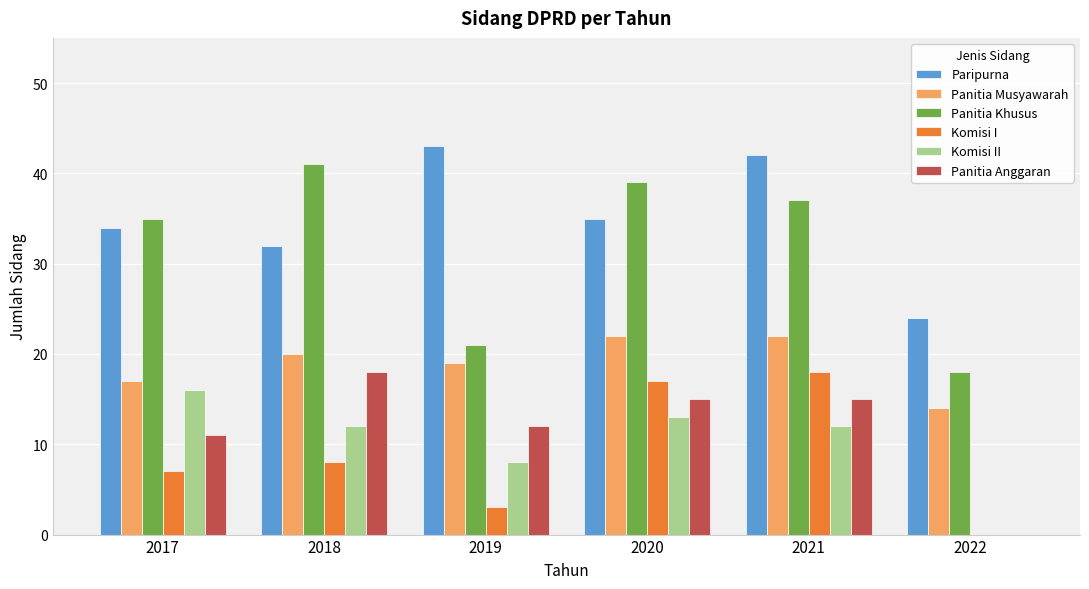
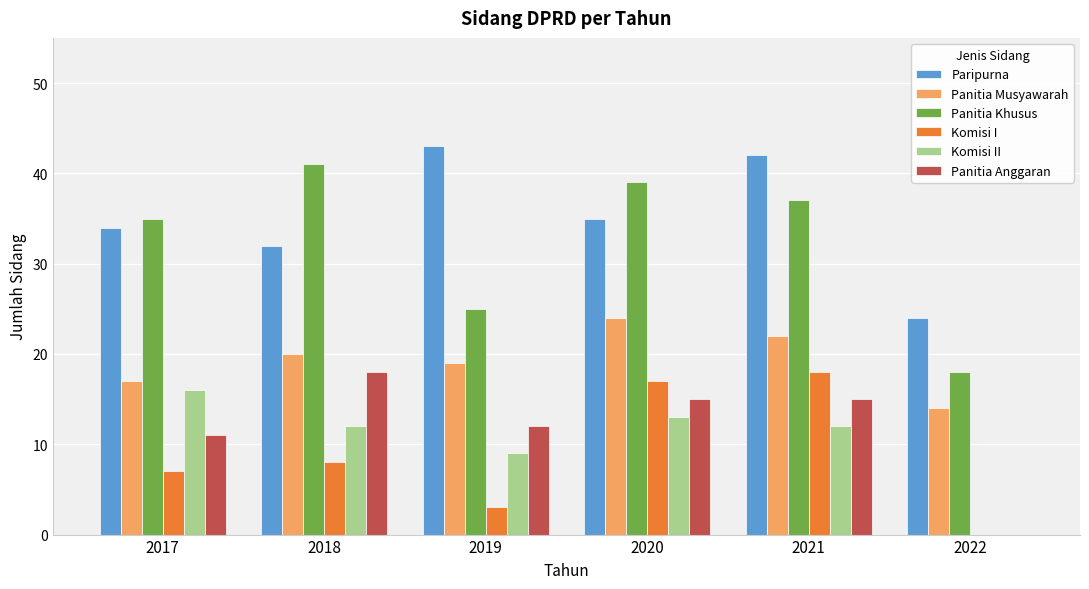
  {
    "Paripurna": {
      "2017": 34,
      "2018": 32,
      "2019": 43,
      "2020": 35,
      "2021": 42,
      "2022": 24
    },
    "Panitia Musyawarah": {
      "2017": 17,
      "2018": 20,
      "2019": 19,
-     "2020": 22,
+     "2020": 24,
      "2021": 22,
      "2022": 14
    },
    "Panitia Khusus": {
      "2017": 35,
      "2018": 41,
-     "2019": 21,
+     "2019": 25,
      "2020": 39,
      "2021": 37,
      "2022": 18
    },
    "Komisi I": {
      "2017": 7,
      "2018": 8,
      "2019": 3,
      "2020": 17,
      "2021": 18,
      "2022": 0
    },
    "Komisi II": {
      "2017": 16,
      "2018": 12,
-     "2019": 8,
+     "2019": 9,
      "2020": 13,
      "2021": 12,
      "2022": 0
    },
    "Panitia Anggaran": {
      "2017": 11,
      "2018": 18,
      "2019": 12,
      "2020": 15,
      "2021": 15,
      "2022": 0
    }
  }
